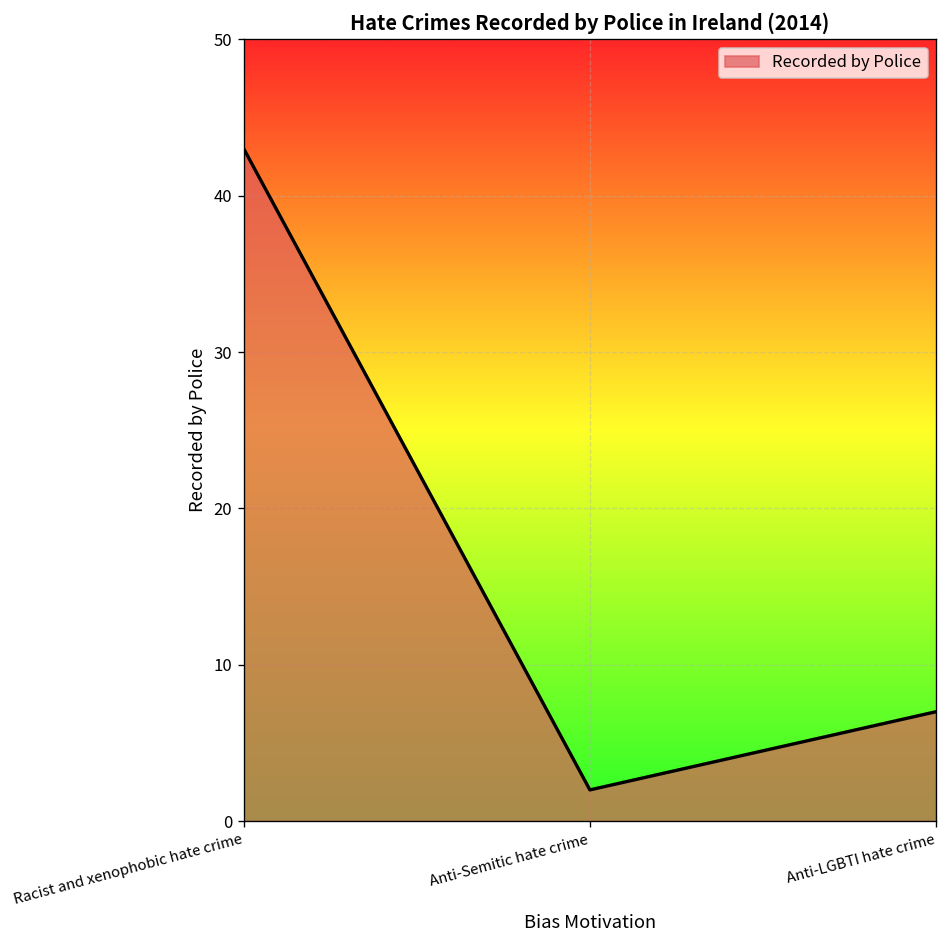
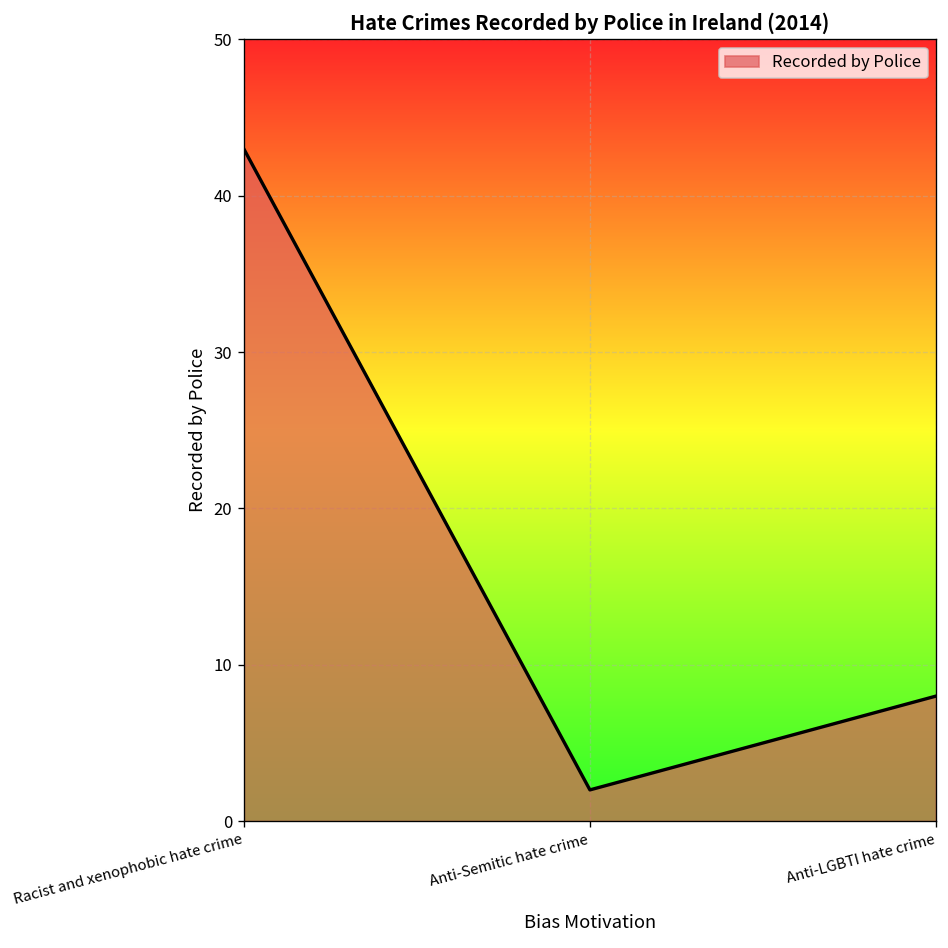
  {
    "Racist and xenophobic hate crime": 43,
    "Anti-Semitic hate crime": 2,
-   "Anti-LGBTI hate crime": 7
+   "Anti-LGBTI hate crime": 8
  }
